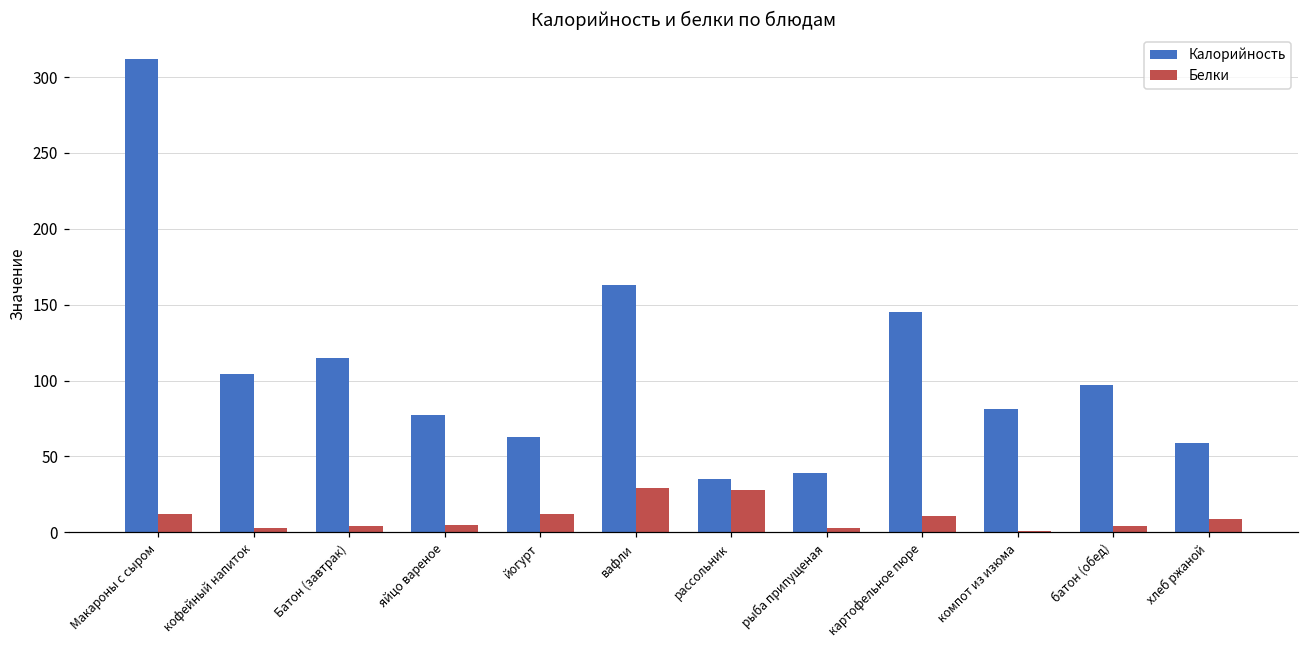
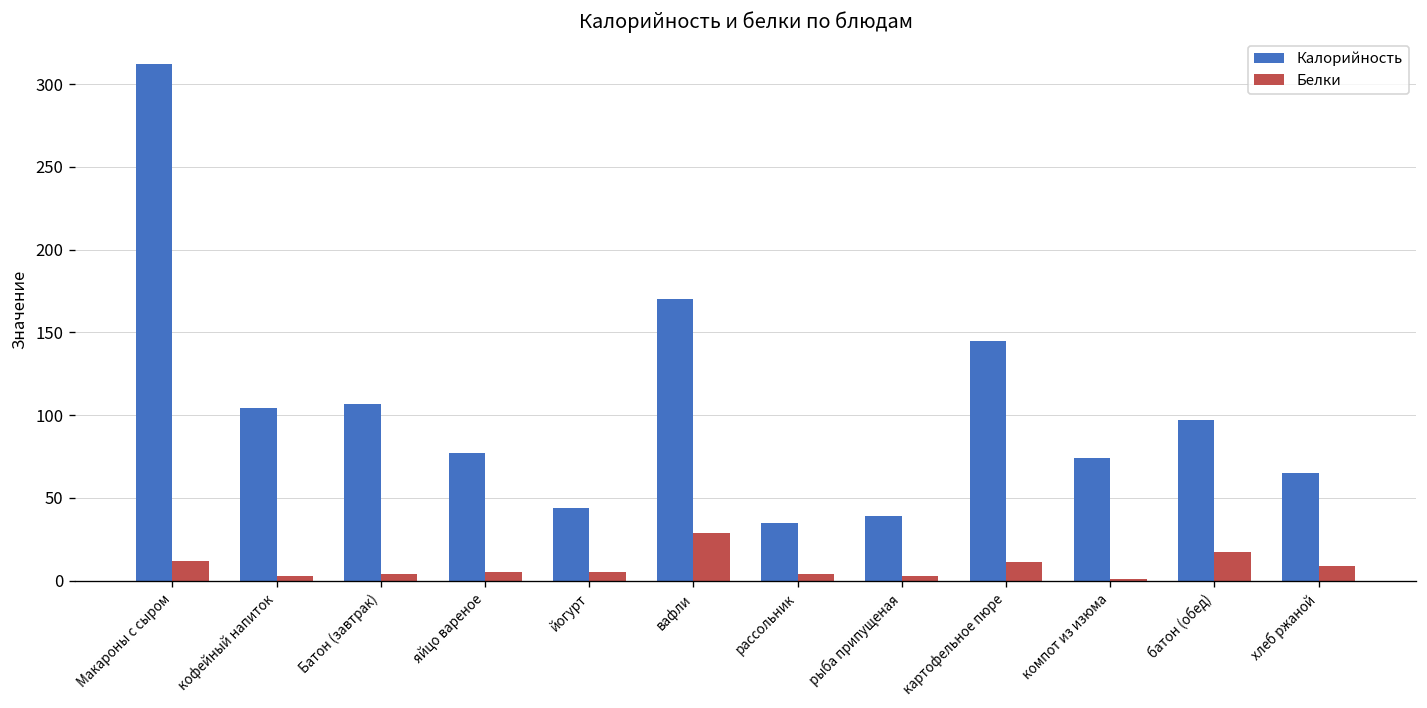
  {
    "Калорийность": {
      "Макароны с сыром": 312,
      "кофейный напиток": 104,
-     "Батон (завтрак)": 115,
+     "Батон (завтрак)": 107,
      "яйцо вареное": 77,
-     "йогурт": 63,
-     "вафли": 163,
+     "йогурт": 44,
+     "вафли": 170,
      "рассольник": 35,
      "рыба припущеная": 39,
      "картофельное пюре": 145,
-     "компот из изюма": 81,
+     "компот из изюма": 74,
      "батон (обед)": 97,
-     "хлеб ржаной": 59
+     "хлеб ржаной": 65
    },
    "Белки": {
      "Макароны с сыром": 12,
      "кофейный напиток": 3,
      "Батон (завтрак)": 4,
      "яйцо вареное": 5,
-     "йогурт": 12,
+     "йогурт": 5,
      "вафли": 29,
-     "рассольник": 28,
+     "рассольник": 4,
      "рыба припущеная": 3,
      "картофельное пюре": 11,
-     "батон (обед)": 4,
+     "батон (обед)": 17,
      "хлеб ржаной": 9
    }
  }
